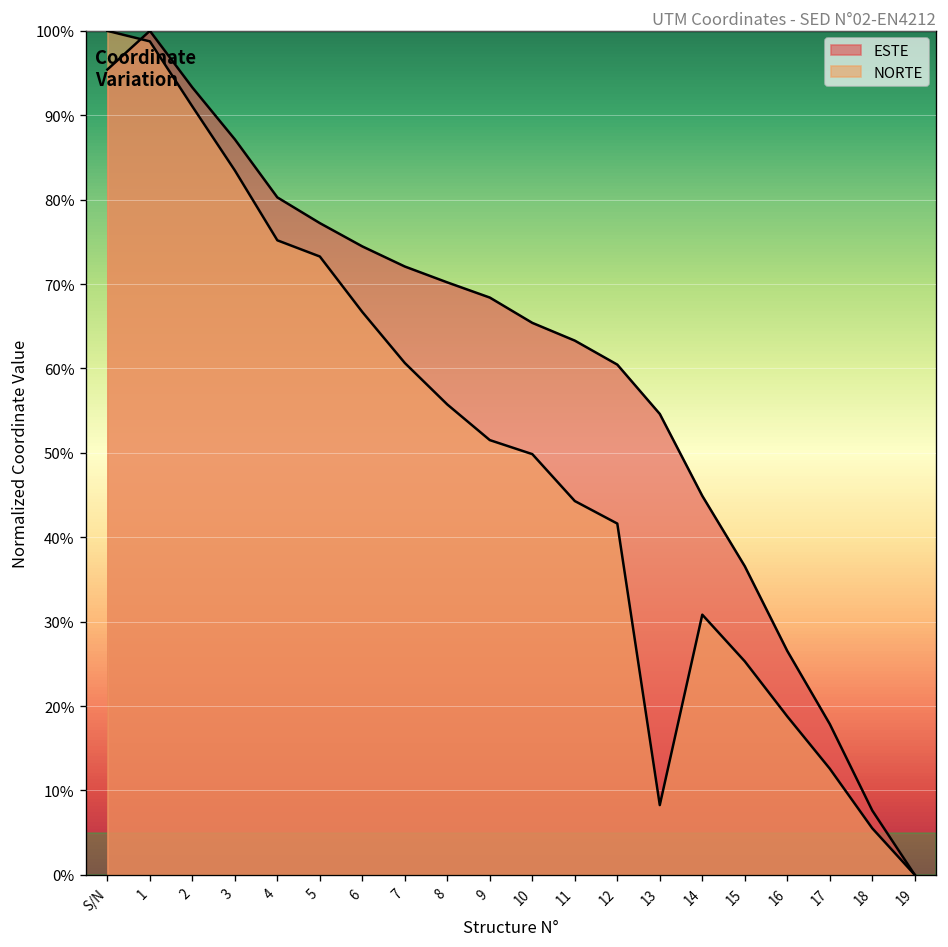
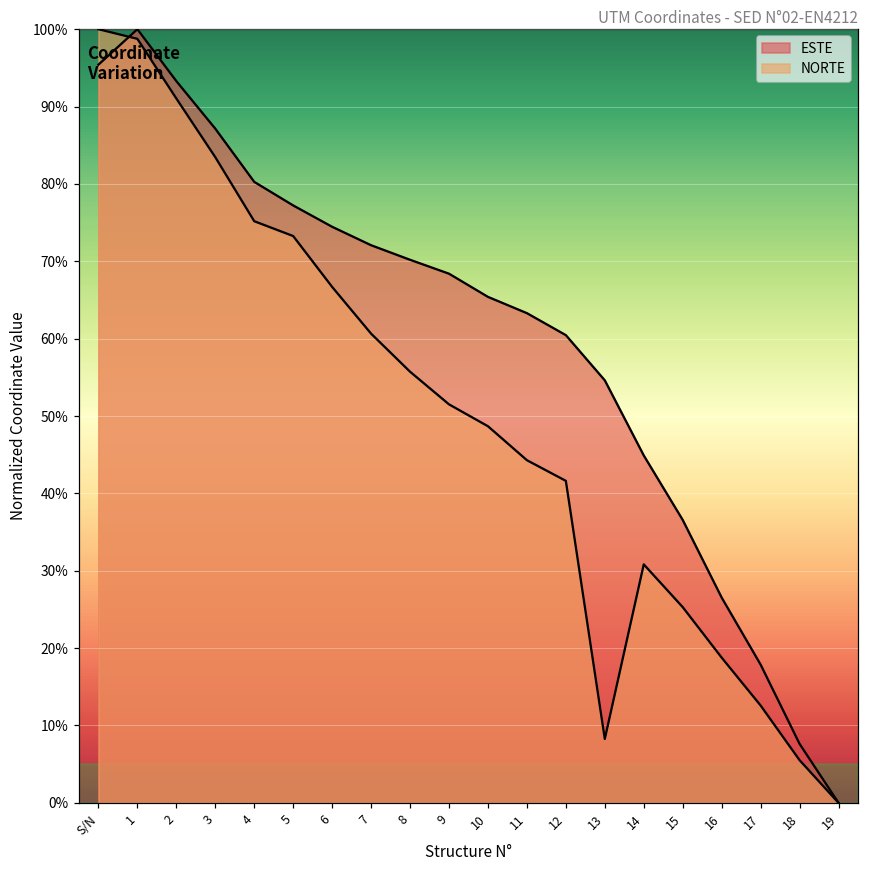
  {
    "ESTE": {
      "S/N": "95%",
      "1": "100%",
      "2": "93%",
      "3": "87%",
      "4": "80%",
      "5": "77%",
      "6": "74%",
      "7": "72%",
      "8": "70%",
      "9": "68%",
      "10": "65%",
      "11": "63%",
      "12": "60%",
      "13": "55%",
      "14": "45%",
      "15": "37%",
      "16": "27%",
      "17": "18%",
      "18": "8%"
    },
    "NORTE": {
      "S/N": "100%",
      "1": "99%",
      "2": "91%",
      "3": "83%",
      "4": "75%",
      "5": "73%",
      "6": "67%",
      "7": "61%",
      "8": "56%",
      "9": "52%",
-     "10": "50%",
+     "10": "49%",
      "11": "44%",
      "12": "42%",
      "13": "8%",
      "14": "31%",
      "15": "25%",
      "16": "19%",
      "17": "13%",
      "18": "6%"
    }
  }
